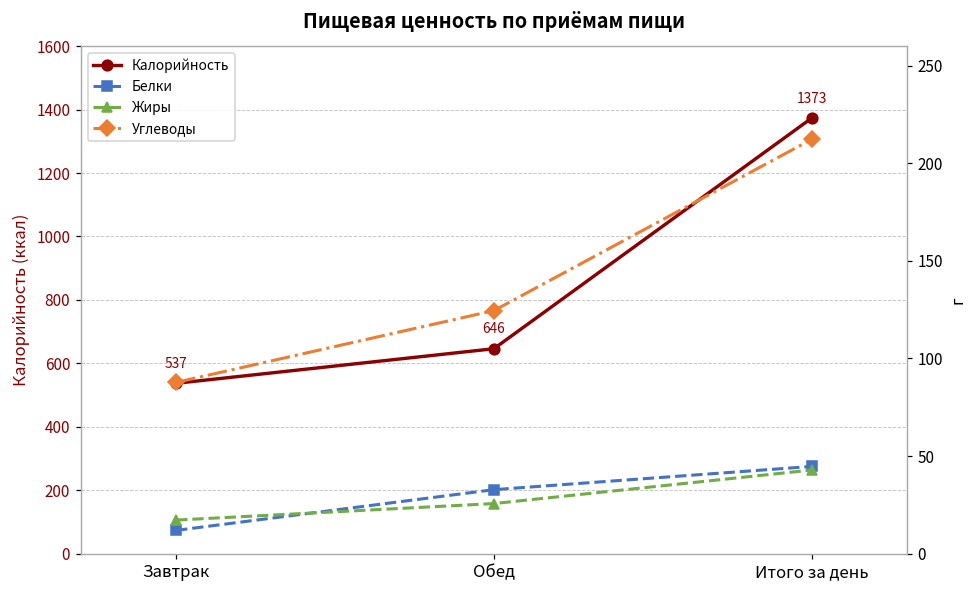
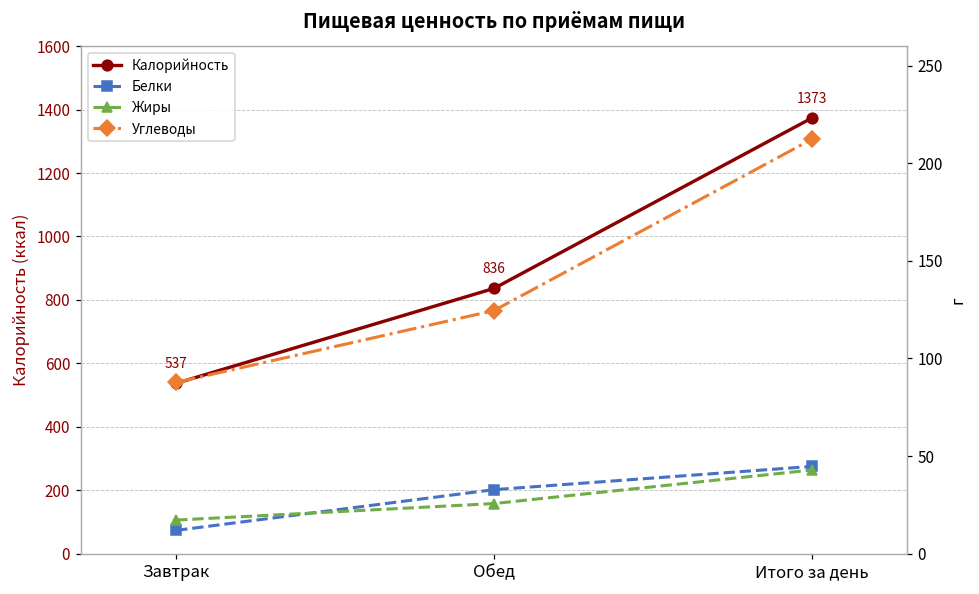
  {
    "Калорийность": {
      "Завтрак": 537,
-     "Обед": 646,
+     "Обед": 836,
      "Итого за день": 1373
    }
  }
